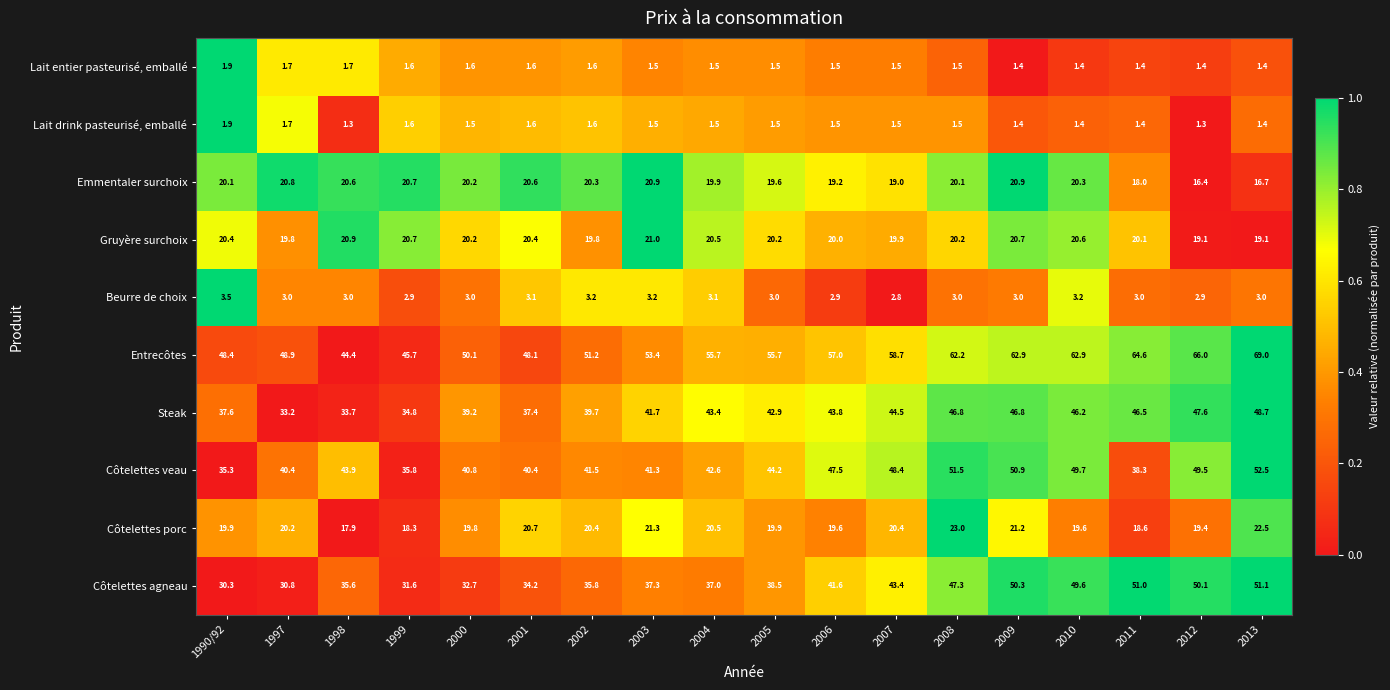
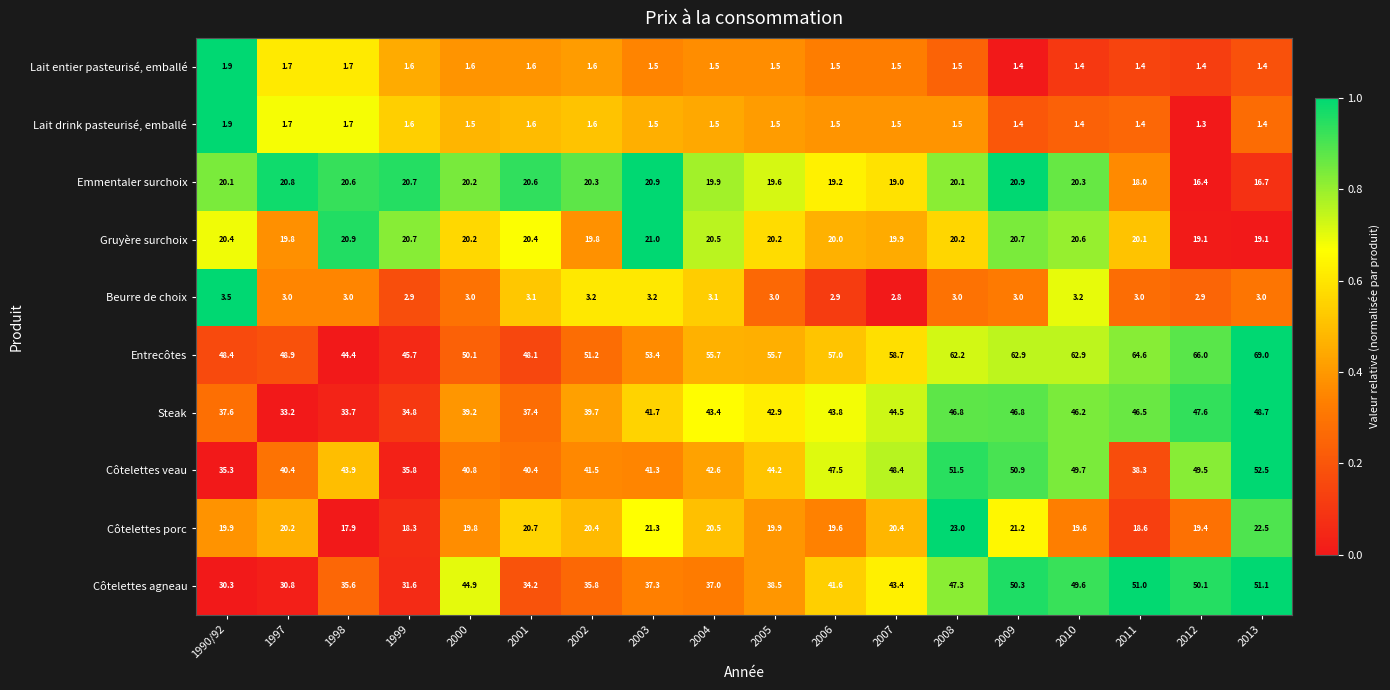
  {
    "Lait entier pasteurisé, emballé": {
      "1990/92": 1.9,
      "1997": 1.7,
      "1998": 1.7,
      "1999": 1.6,
      "2000": 1.6,
      "2001": 1.6,
      "2002": 1.6,
      "2003": 1.5,
      "2004": 1.5,
      "2005": 1.5,
      "2006": 1.5,
      "2007": 1.5,
      "2008": 1.5,
      "2009": 1.4,
      "2010": 1.4,
      "2011": 1.4,
      "2012": 1.4,
      "2013": 1.4
    },
    "Lait drink pasteurisé, emballé": {
      "1990/92": 1.9,
      "1997": 1.7,
-     "1998": 1.3,
+     "1998": 1.7,
      "1999": 1.6,
      "2000": 1.5,
      "2001": 1.6,
      "2002": 1.6,
      "2003": 1.5,
      "2004": 1.5,
      "2005": 1.5,
      "2006": 1.5,
      "2007": 1.5,
      "2008": 1.5,
      "2009": 1.4,
      "2010": 1.4,
      "2011": 1.4,
      "2012": 1.3,
      "2013": 1.4
    },
    "Emmentaler surchoix": {
      "1990/92": 20.1,
      "1997": 20.8,
      "1998": 20.6,
      "1999": 20.7,
      "2000": 20.2,
      "2001": 20.6,
      "2002": 20.3,
      "2003": 20.9,
      "2004": 19.9,
      "2005": 19.6,
      "2006": 19.2,
      "2007": 19.0,
      "2008": 20.1,
      "2009": 20.9,
      "2010": 20.3,
      "2011": 18.0,
      "2012": 16.4,
      "2013": 16.7
    },
    "Gruyère surchoix": {
      "1990/92": 20.4,
      "1997": 19.8,
      "1998": 20.9,
      "1999": 20.7,
      "2000": 20.2,
      "2001": 20.4,
      "2002": 19.8,
      "2003": 21.0,
      "2004": 20.5,
      "2005": 20.2,
      "2006": 20.0,
      "2007": 19.9,
      "2008": 20.2,
      "2009": 20.7,
      "2010": 20.6,
      "2011": 20.1,
      "2012": 19.1,
      "2013": 19.1
    },
    "Beurre de choix": {
      "1990/92": 3.5,
      "1997": 3.0,
      "1998": 3.0,
      "1999": 2.9,
      "2000": 3.0,
      "2001": 3.1,
      "2002": 3.2,
      "2003": 3.2,
      "2004": 3.1,
      "2005": 3.0,
      "2006": 2.9,
      "2007": 2.8,
      "2008": 3.0,
      "2009": 3.0,
      "2010": 3.2,
      "2011": 3.0,
      "2012": 2.9,
      "2013": 3.0
    },
    "Entrecôtes": {
      "1990/92": 48.4,
      "1997": 48.9,
      "1998": 44.4,
      "1999": 45.7,
      "2000": 50.1,
      "2001": 48.1,
      "2002": 51.2,
      "2003": 53.4,
      "2004": 55.7,
      "2005": 55.7,
      "2006": 57.0,
      "2007": 58.7,
      "2008": 62.2,
      "2009": 62.9,
      "2010": 62.9,
      "2011": 64.6,
      "2012": 66.0,
      "2013": 69.0
    },
    "Steak": {
      "1990/92": 37.6,
      "1997": 33.2,
      "1998": 33.7,
      "1999": 34.8,
      "2000": 39.2,
      "2001": 37.4,
      "2002": 39.7,
      "2003": 41.7,
      "2004": 43.4,
      "2005": 42.9,
      "2006": 43.8,
      "2007": 44.5,
      "2008": 46.8,
      "2009": 46.8,
      "2010": 46.2,
      "2011": 46.5,
      "2012": 47.6,
      "2013": 48.7
    },
    "Côtelettes veau": {
      "1990/92": 35.3,
      "1997": 40.4,
      "1998": 43.9,
      "1999": 35.8,
      "2000": 40.8,
      "2001": 40.4,
      "2002": 41.5,
      "2003": 41.3,
      "2004": 42.6,
      "2005": 44.2,
      "2006": 47.5,
      "2007": 48.4,
      "2008": 51.5,
      "2009": 50.9,
      "2010": 49.7,
      "2011": 38.3,
      "2012": 49.5,
      "2013": 52.5
    },
    "Côtelettes porc": {
      "1990/92": 19.9,
      "1997": 20.2,
      "1998": 17.9,
      "1999": 18.3,
      "2000": 19.8,
      "2001": 20.7,
      "2002": 20.4,
      "2003": 21.3,
      "2004": 20.5,
      "2005": 19.9,
      "2006": 19.6,
      "2007": 20.4,
      "2008": 23.0,
      "2009": 21.2,
      "2010": 19.6,
      "2011": 18.6,
      "2012": 19.4,
      "2013": 22.5
    },
    "Côtelettes agneau": {
      "1990/92": 30.3,
      "1997": 30.8,
      "1998": 35.6,
      "1999": 31.6,
-     "2000": 32.7,
+     "2000": 44.9,
      "2001": 34.2,
      "2002": 35.8,
      "2003": 37.3,
      "2004": 37.0,
      "2005": 38.5,
      "2006": 41.6,
      "2007": 43.4,
      "2008": 47.3,
      "2009": 50.3,
      "2010": 49.6,
      "2011": 51.0,
      "2012": 50.1,
      "2013": 51.1
    }
  }
